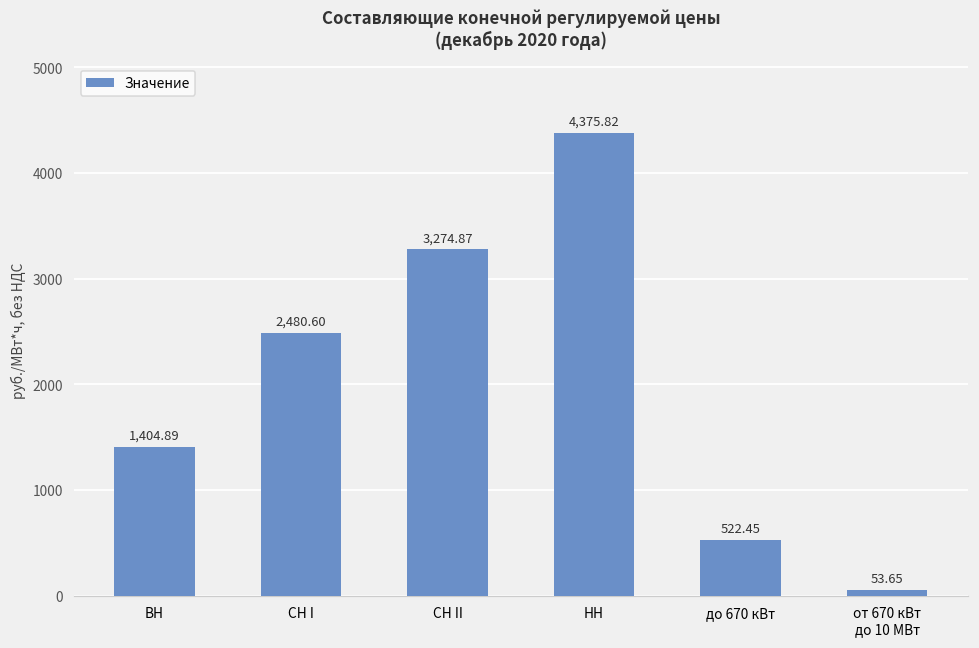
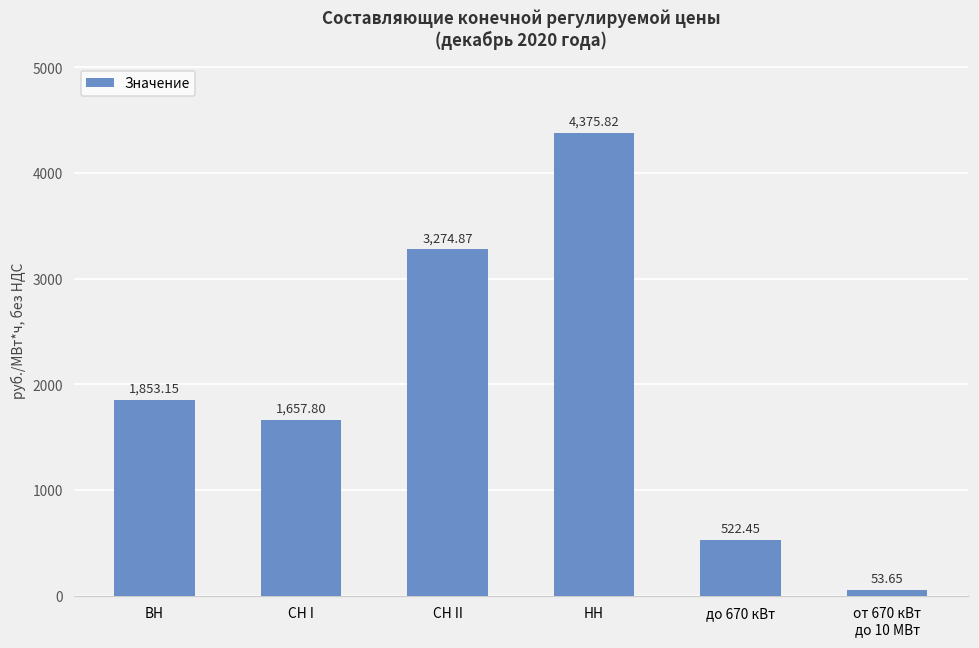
  {
-   "ВН": "1,404.89",
-   "СН I": "2,480.60",
+   "ВН": "1,853.15",
+   "СН I": "1,657.80",
    "СН II": "3,274.87",
    "НН": "4,375.82",
    "до 670 кВт": "522.45",
    "от 670 кВт до 10 МВт": "53.65"
  }
